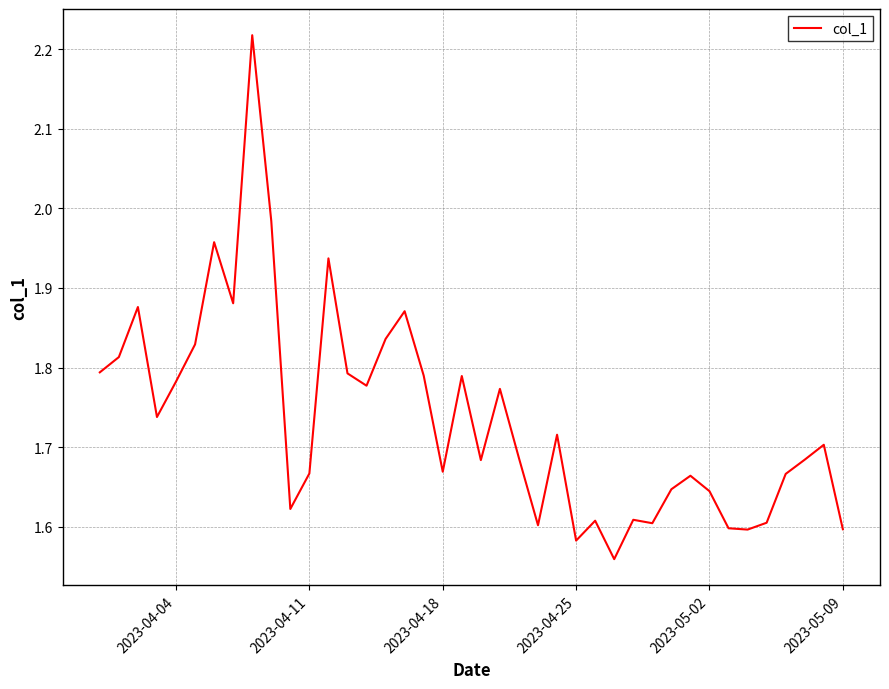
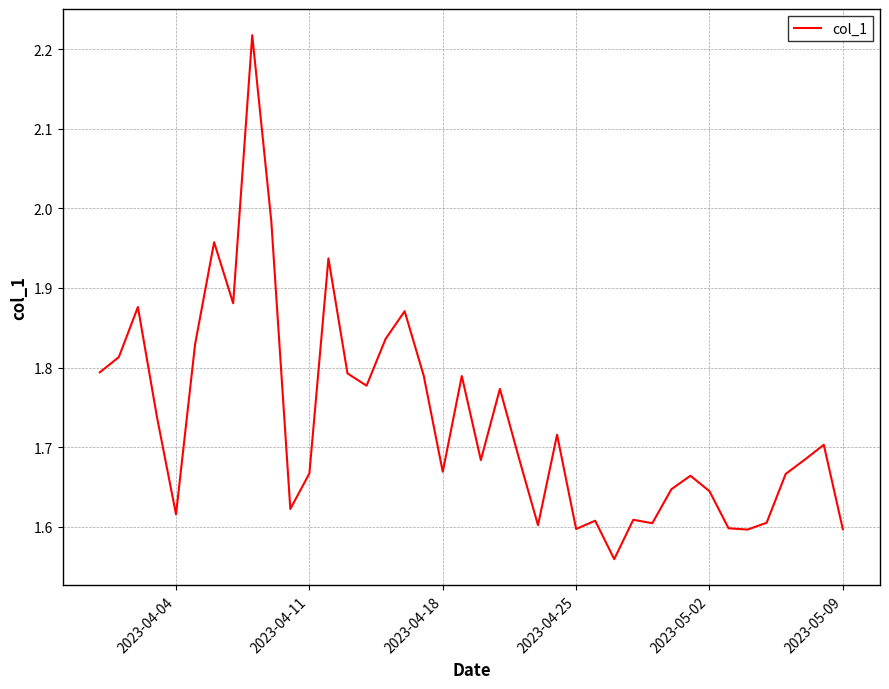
  {
-   "2023-04-04": 1.78,
+   "2023-04-04": 1.62,
    "2023-04-11": 1.67,
    "2023-04-18": 1.67,
-   "2023-04-25": 1.58,
+   "2023-04-25": 1.60,
    "2023-05-02": 1.64,
    "2023-05-09": 1.60
  }
